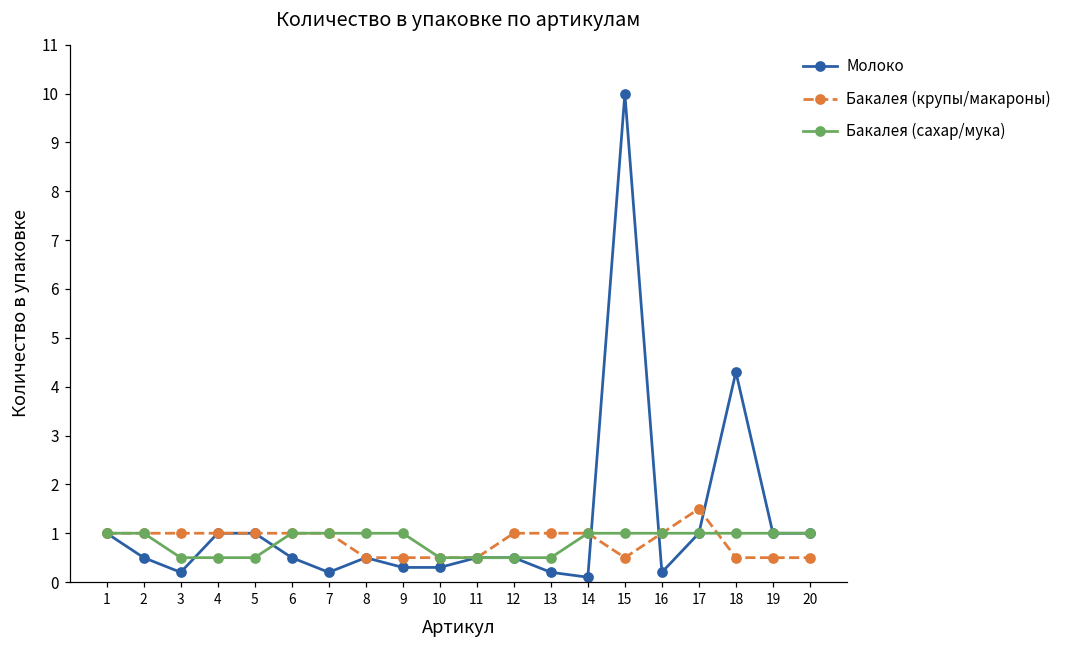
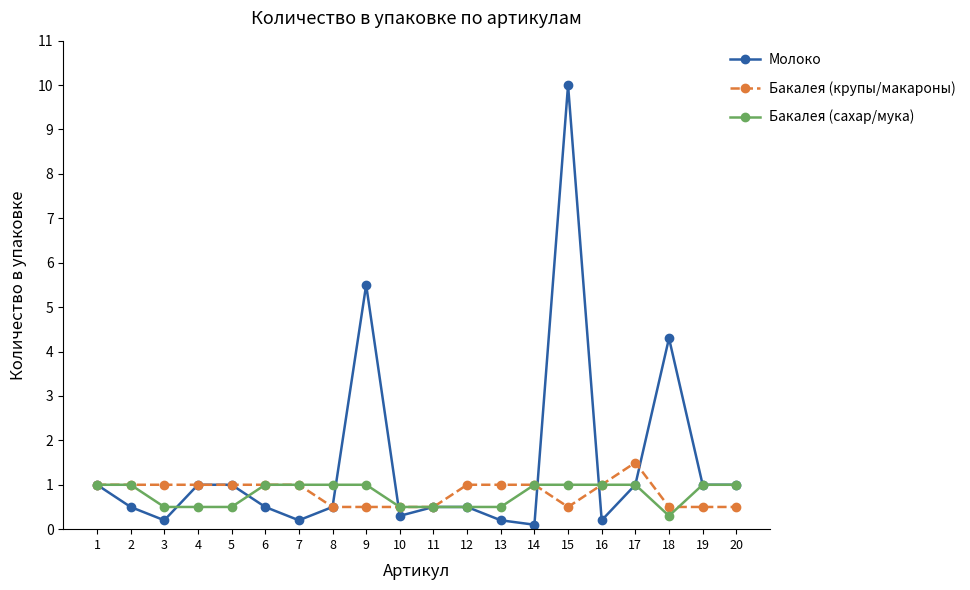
  {
    "Молоко": {
      "2": 0.5,
      "3": 0.2,
      "6": 0.5,
      "7": 0.2,
-     "9": 0.3,
+     "9": 5.5,
      "10": 0.3,
      "13": 0.2,
      "14": 0.1,
      "15": 10.0,
      "16": 0.2,
      "18": 4.3
    },
    "Бакалея (крупы/макароны)": {
      "3": 1.0,
      "9": 0.5,
      "12": 1.0,
      "13": 1.0,
      "15": 0.5,
      "17": 1.5,
      "18": 0.5,
      "19": 0.5,
      "20": 0.5
    },
    "Бакалея (сахар/мука)": {
      "3": 0.5,
      "4": 0.5,
      "5": 0.5,
      "8": 1.0,
      "9": 1.0,
      "13": 0.5,
      "15": 1.0,
-     "18": 1.0
+     "18": 0.3
    }
  }
